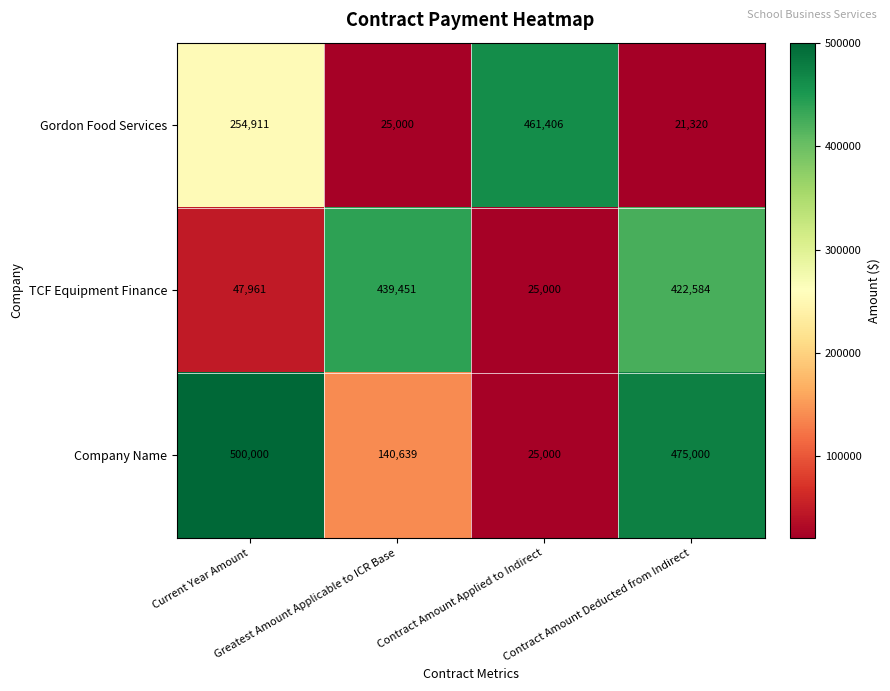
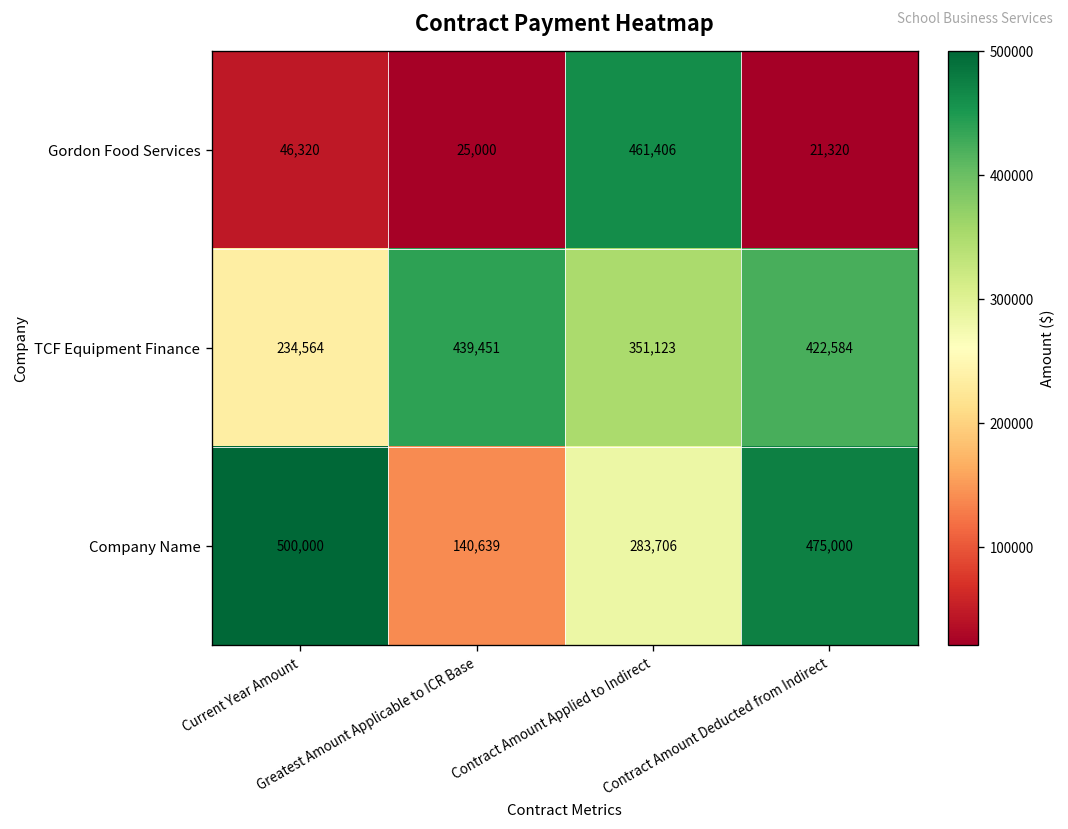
  {
    "Gordon Food Services": {
-     "Current Year Amount": "254,911",
+     "Current Year Amount": "46,320",
      "Greatest Amount Applicable to ICR Base": "25,000",
      "Contract Amount Applied to Indirect": "461,406",
      "Contract Amount Deducted from Indirect": "21,320"
    },
    "TCF Equipment Finance": {
-     "Current Year Amount": "47,961",
+     "Current Year Amount": "234,564",
      "Greatest Amount Applicable to ICR Base": "439,451",
-     "Contract Amount Applied to Indirect": "25,000",
+     "Contract Amount Applied to Indirect": "351,123",
      "Contract Amount Deducted from Indirect": "422,584"
    },
    "Company Name": {
      "Current Year Amount": "500,000",
      "Greatest Amount Applicable to ICR Base": "140,639",
-     "Contract Amount Applied to Indirect": "25,000",
+     "Contract Amount Applied to Indirect": "283,706",
      "Contract Amount Deducted from Indirect": "475,000"
    }
  }
